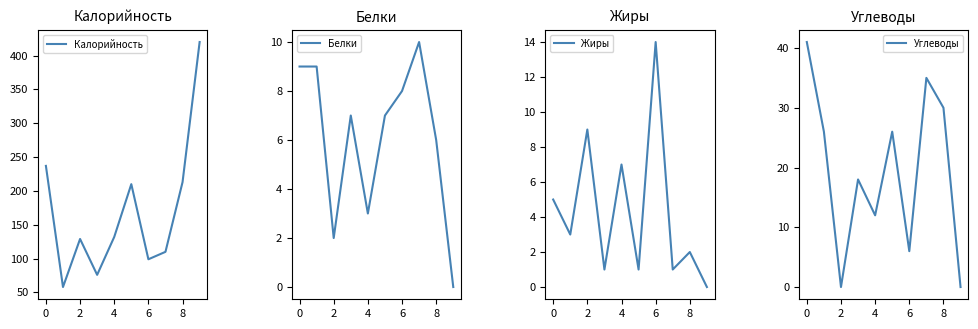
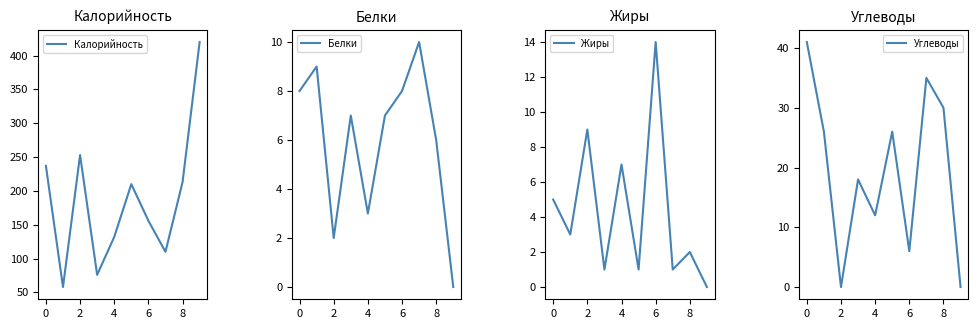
  {
    "Калорийность": {
      "0": 240,
-     "2": 130,
+     "2": 250,
      "4": 130,
-     "6": 100,
+     "6": 160,
      "8": 210
    },
    "Белки": {
-     "0": 9,
+     "0": 8,
      "2": 2,
      "4": 3,
      "6": 8,
      "8": 6
    },
    "Жиры": {
      "0": 5.0,
      "2": 9.0,
      "4": 7.0,
      "6": 14.0,
      "8": 2.0
    },
    "Углеводы": {
      "0": 41,
      "2": 0,
      "4": 12,
      "6": 6,
      "8": 30
    }
  }
